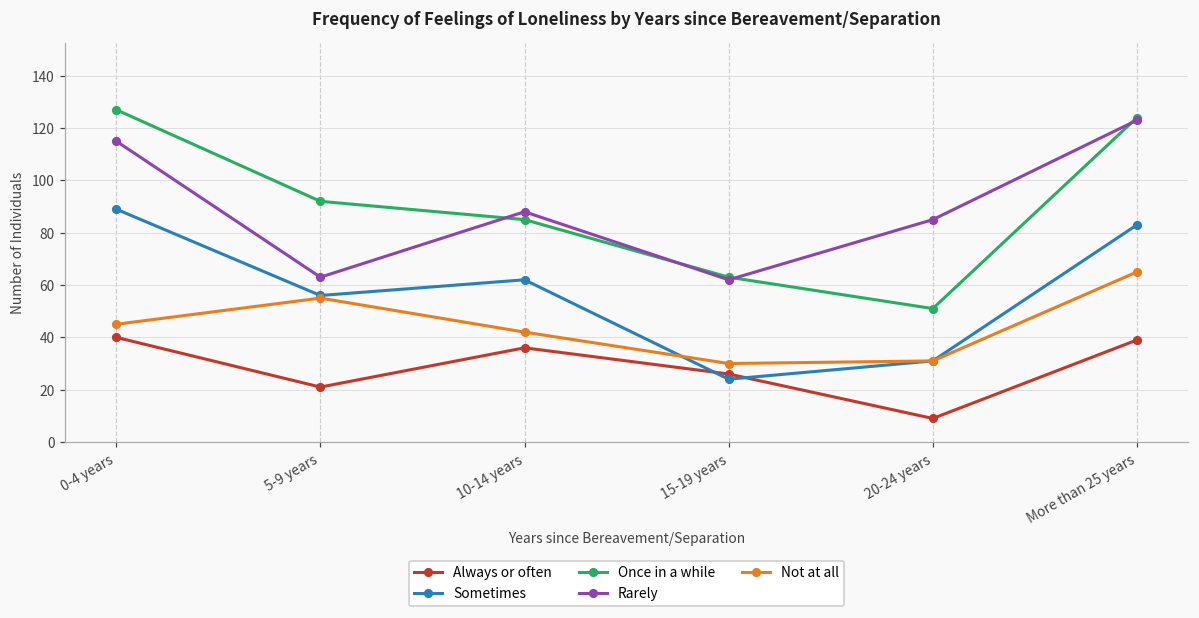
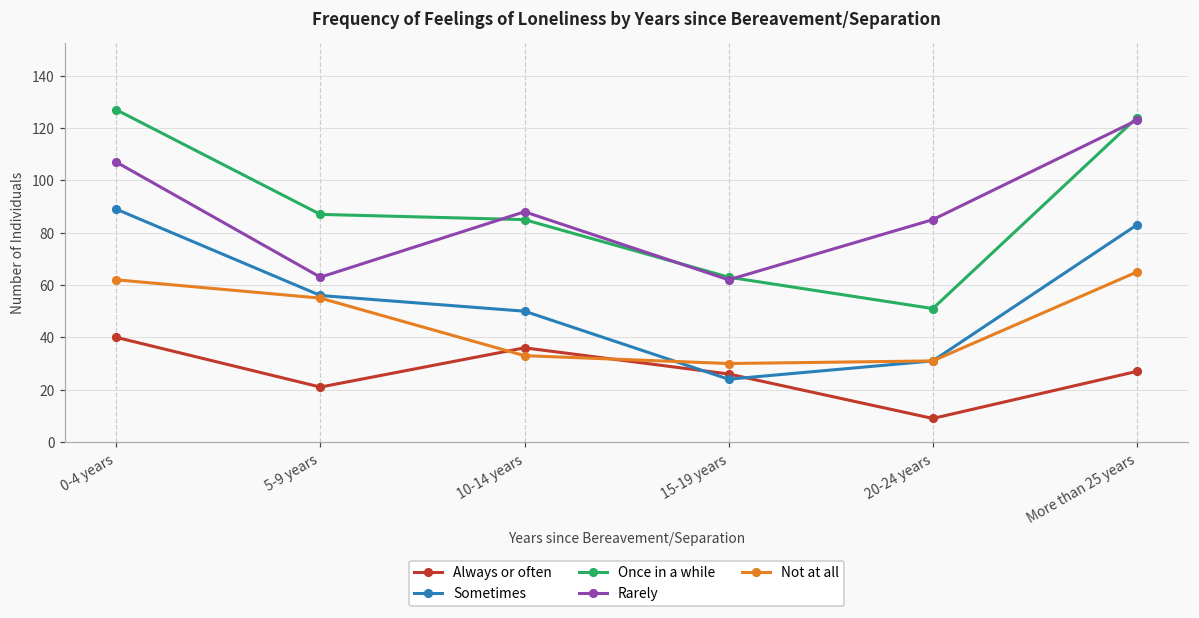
  {
    "Always or often": {
      "0-4 years": 40,
      "5-9 years": 21,
      "10-14 years": 36,
      "15-19 years": 26,
      "20-24 years": 9,
-     "More than 25 years": 39
+     "More than 25 years": 27
    },
    "Sometimes": {
      "0-4 years": 89,
-     "10-14 years": 62,
+     "10-14 years": 50,
      "15-19 years": 24,
      "More than 25 years": 83
    },
    "Once in a while": {
      "0-4 years": 127,
-     "5-9 years": 92,
+     "5-9 years": 87,
      "10-14 years": 85,
      "20-24 years": 51
    },
    "Rarely": {
-     "0-4 years": 115,
+     "0-4 years": 107,
      "5-9 years": 63,
      "10-14 years": 88,
      "20-24 years": 85
    },
    "Not at all": {
-     "0-4 years": 45,
-     "10-14 years": 42,
+     "0-4 years": 62,
+     "10-14 years": 33,
      "15-19 years": 30,
      "More than 25 years": 65
    }
  }
